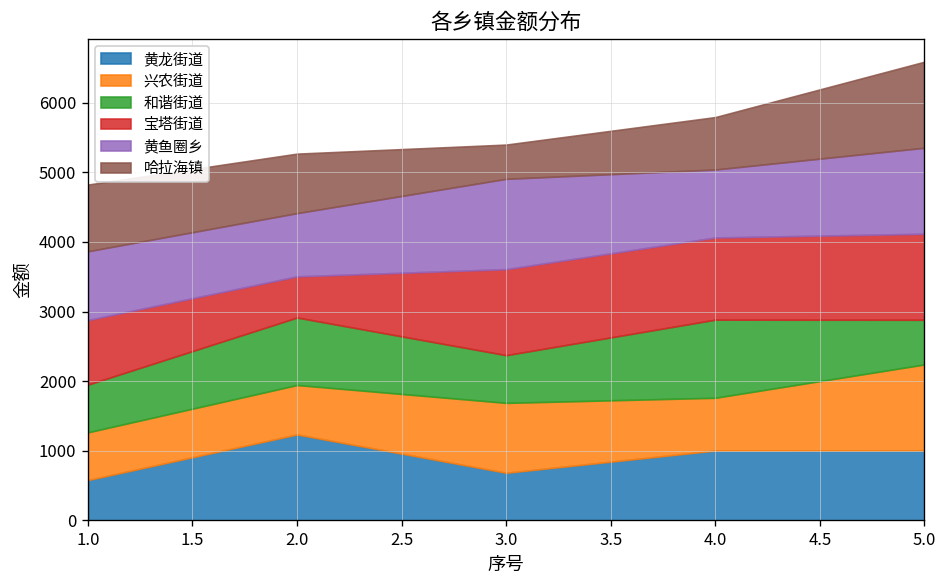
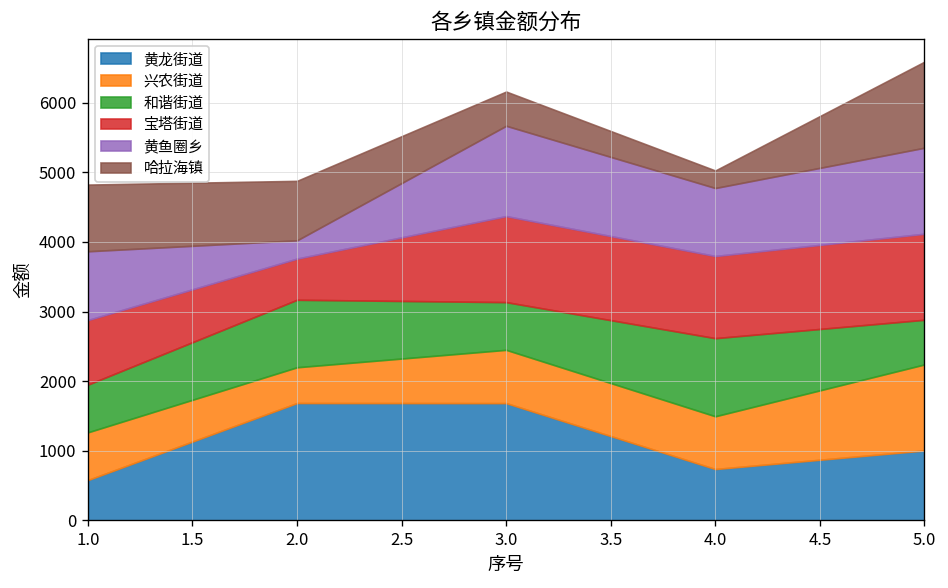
  {
    "黄龙街道": {
      "1.0": 600,
-     "2.0": 1200,
-     "3.0": 700,
-     "4.0": 1000,
+     "2.0": 1700,
+     "3.0": 1700,
+     "4.0": 700,
      "5.0": 1000
    },
    "兴农街道": {
      "1.0": 700,
-     "2.0": 700,
-     "3.0": 1000,
+     "2.0": 500,
+     "3.0": 800,
      "4.0": 800,
      "5.0": 1200
    },
    "和谐街道": {
      "1.0": 700,
      "2.0": 1000,
      "3.0": 700,
      "4.0": 1100,
      "5.0": 600
    },
    "宝塔街道": {
      "1.0": 900,
      "2.0": 600,
      "3.0": 1200,
      "4.0": 1200,
      "5.0": 1200
    },
    "黄鱼圈乡": {
      "1.0": 1000,
-     "2.0": 900,
+     "2.0": 300,
      "3.0": 1300,
      "4.0": 1000,
      "5.0": 1200
    },
    "哈拉海镇": {
      "1.0": 1000,
      "2.0": 900,
      "3.0": 500,
-     "4.0": 800,
+     "4.0": 300,
      "5.0": 1200
    }
  }
